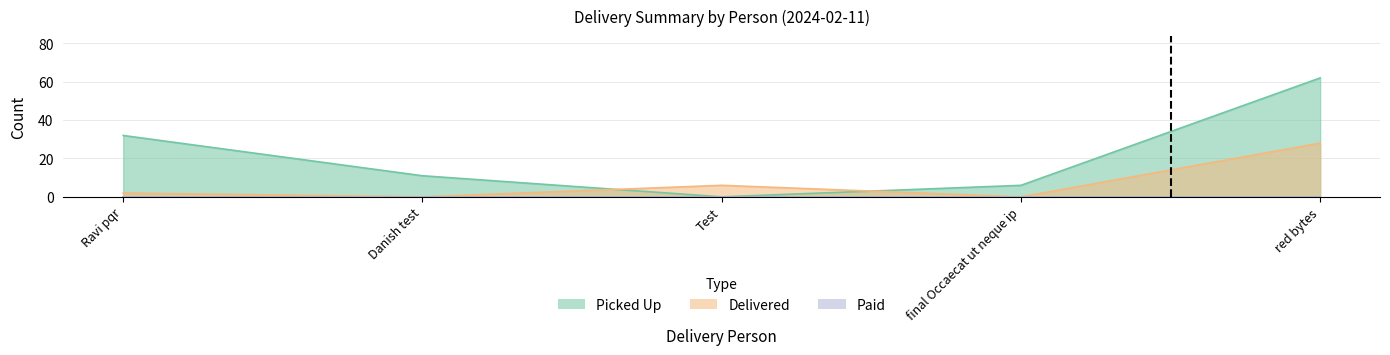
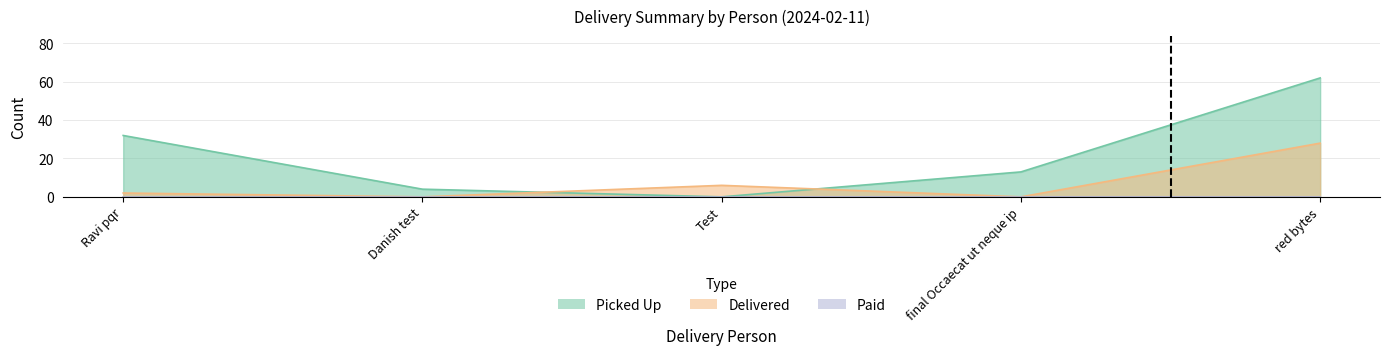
  {
    "Picked Up": {
      "Ravi pqr": 32,
-     "Danish test": 11,
-     "final Occaecat ut neque ip": 6,
+     "Danish test": 4,
+     "final Occaecat ut neque ip": 13,
      "red bytes": 62
    },
    "Delivered": {
      "Ravi pqr": 2,
      "Test": 6,
      "red bytes": 28
    },
    "Paid": {
      "Ravi pqr": 0,
      "red bytes": 0
    }
  }
